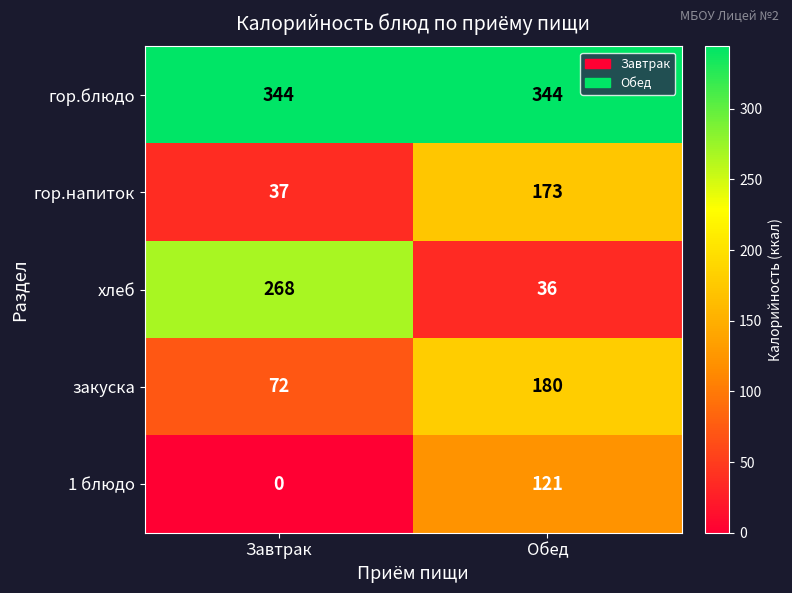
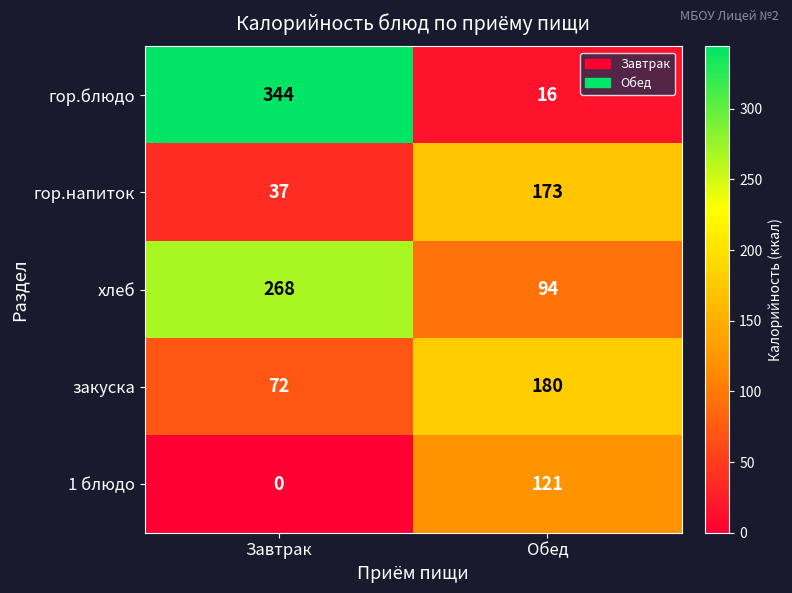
  {
    "гор.блюдо": {
      "Завтрак": 344,
-     "Обед": 344
+     "Обед": 16
    },
    "гор.напиток": {
      "Завтрак": 37,
      "Обед": 173
    },
    "хлеб": {
      "Завтрак": 268,
-     "Обед": 36
+     "Обед": 94
    },
    "закуска": {
      "Завтрак": 72,
      "Обед": 180
    },
    "1 блюдо": {
      "Завтрак": 0,
      "Обед": 121
    }
  }
